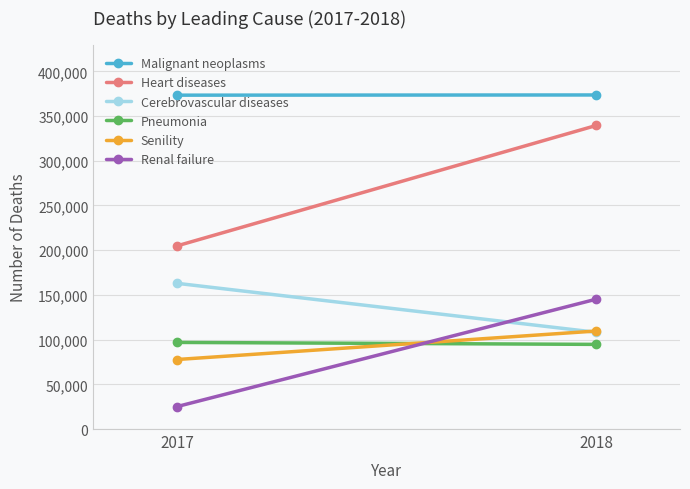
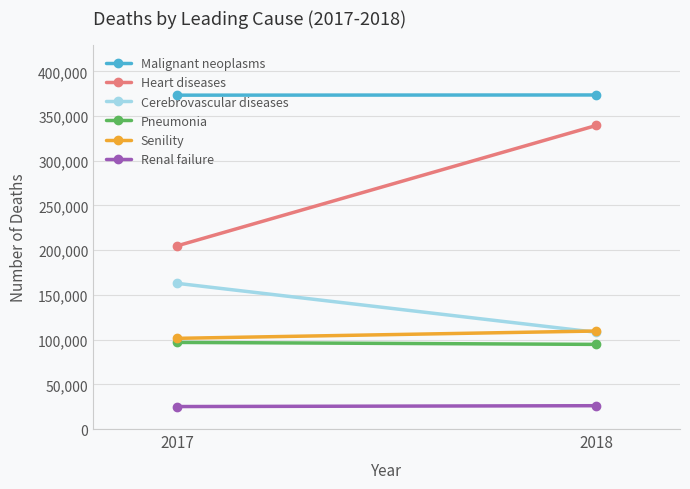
  {
    "Malignant neoplasms": {
      "2017": "370,000",
      "2018": "370,000"
    },
    "Heart diseases": {
      "2017": "200,000",
      "2018": "340,000"
    },
    "Cerebrovascular diseases": {
      "2017": "160,000"
    },
    "Pneumonia": {
      "2017": "100,000",
      "2018": "90,000"
    },
    "Senility": {
-     "2017": "80,000"
+     "2017": "100,000"
    },
    "Renal failure": {
      "2017": "30,000",
-     "2018": "150,000"
+     "2018": "30,000"
    }
  }
